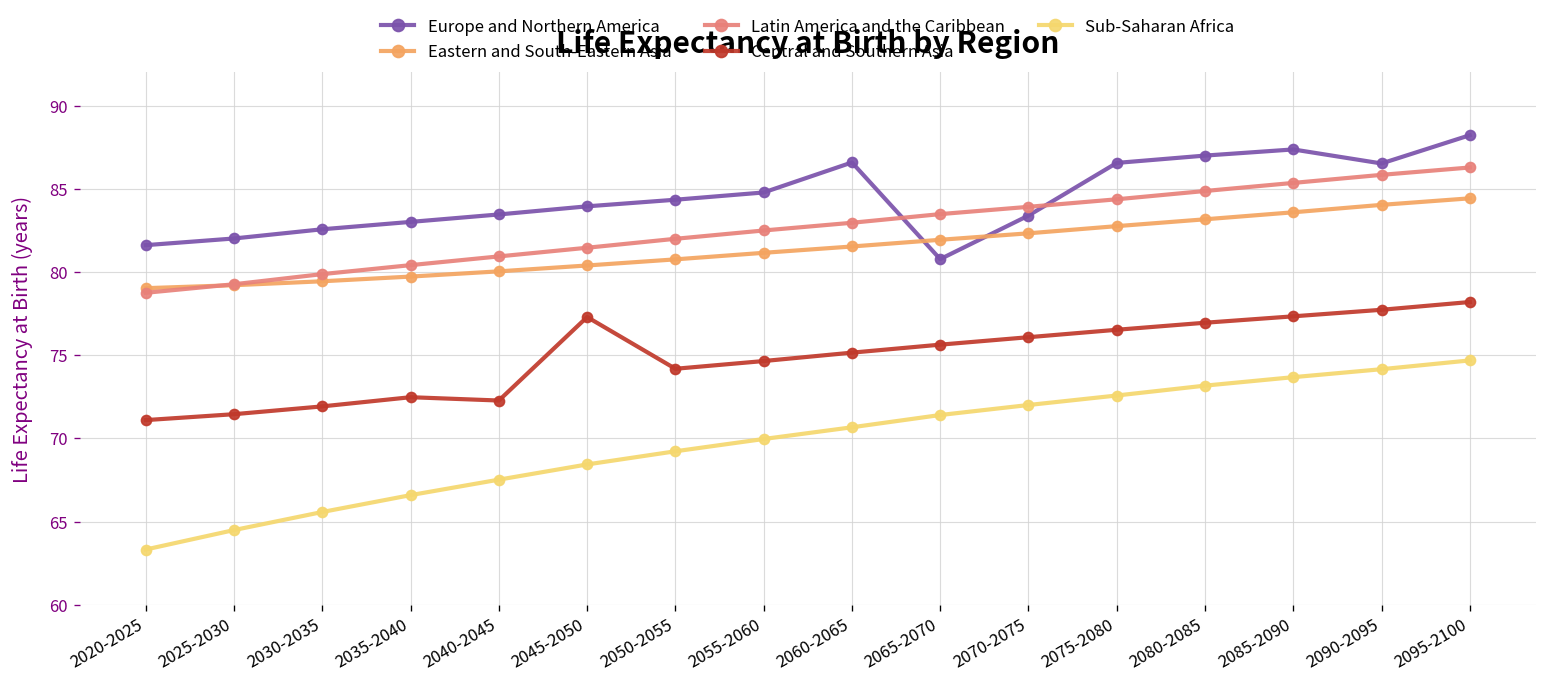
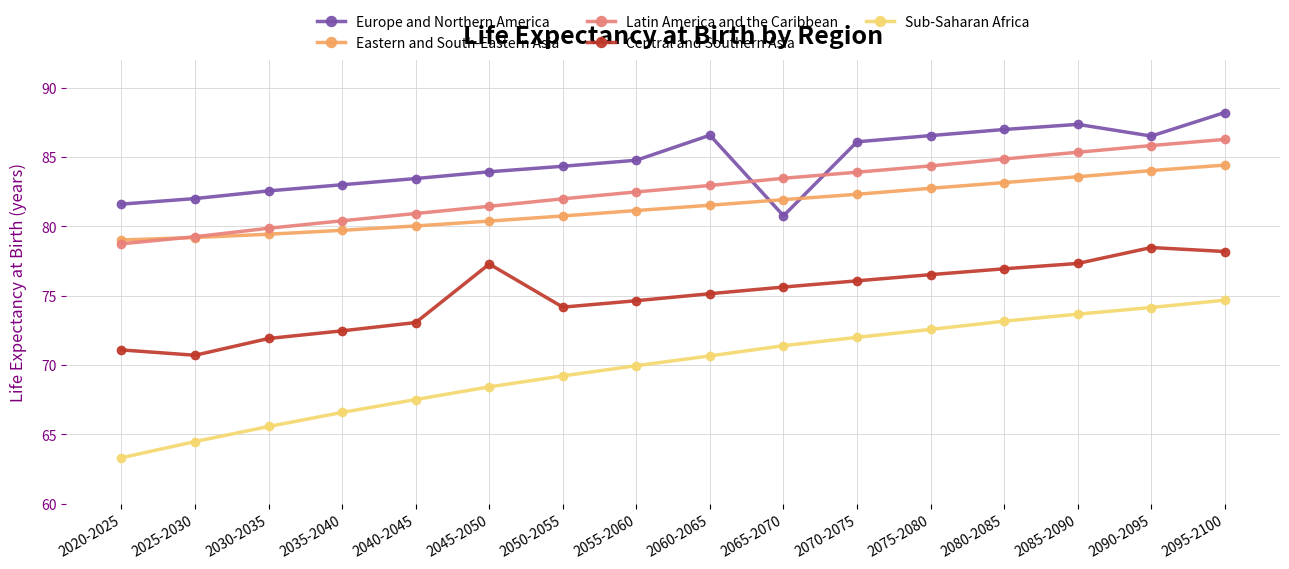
  {
    "Europe and Northern America": {
      "2020-2025": 81.6,
      "2025-2030": 82.0,
      "2030-2035": 82.6,
      "2035-2040": 83.0,
      "2040-2045": 83.5,
      "2045-2050": 83.9,
      "2050-2055": 84.3,
      "2055-2060": 84.8,
      "2060-2065": 86.6,
      "2065-2070": 80.8,
-     "2070-2075": 83.4,
+     "2070-2075": 86.1,
      "2075-2080": 86.6,
      "2080-2085": 87.0,
      "2085-2090": 87.4,
      "2090-2095": 86.5,
      "2095-2100": 88.2
    },
    "Central and Southern Asia": {
      "2020-2025": 71.1,
-     "2025-2030": 71.5,
+     "2025-2030": 70.7,
      "2030-2035": 71.9,
      "2035-2040": 72.5,
-     "2040-2045": 72.3,
+     "2040-2045": 73.1,
      "2045-2050": 77.3,
      "2050-2055": 74.2,
      "2055-2060": 74.6,
      "2060-2065": 75.2,
      "2065-2070": 75.6,
      "2070-2075": 76.1,
      "2075-2080": 76.5,
      "2080-2085": 76.9,
      "2085-2090": 77.3,
-     "2090-2095": 77.7,
+     "2090-2095": 78.5,
      "2095-2100": 78.2
    }
  }
